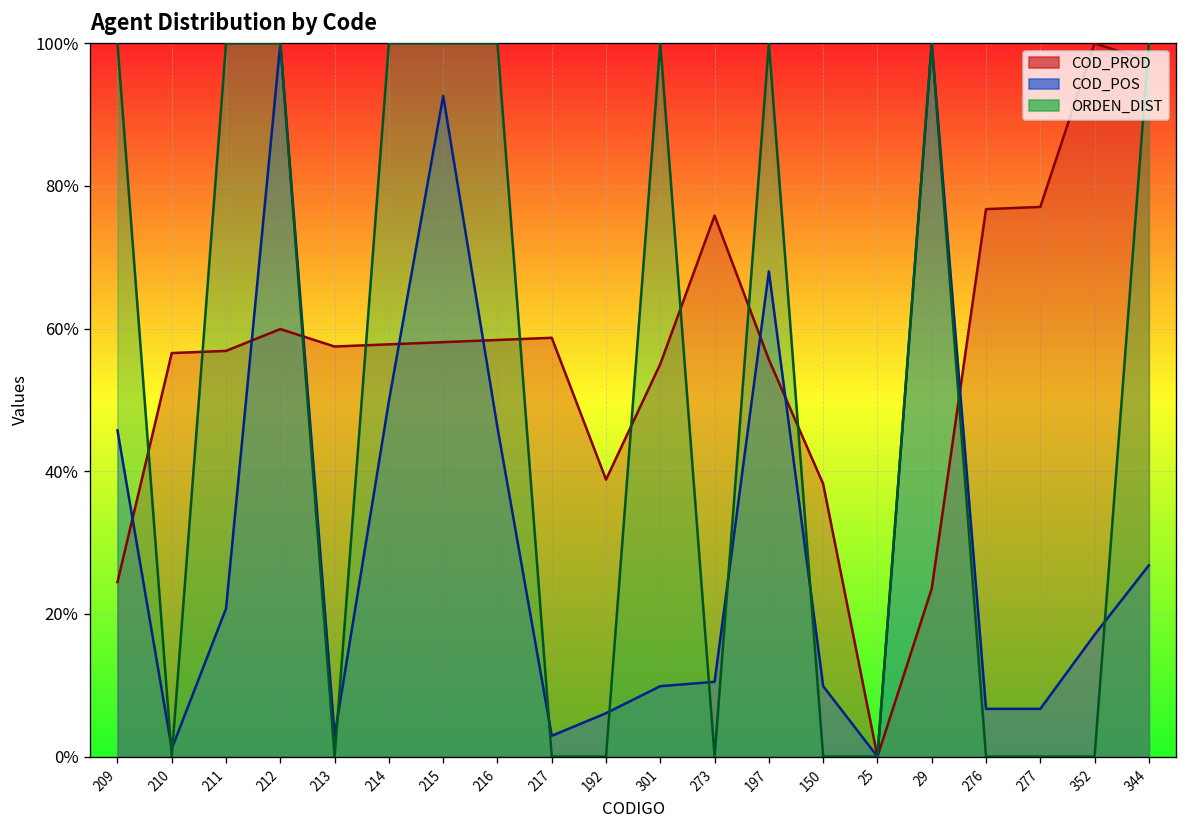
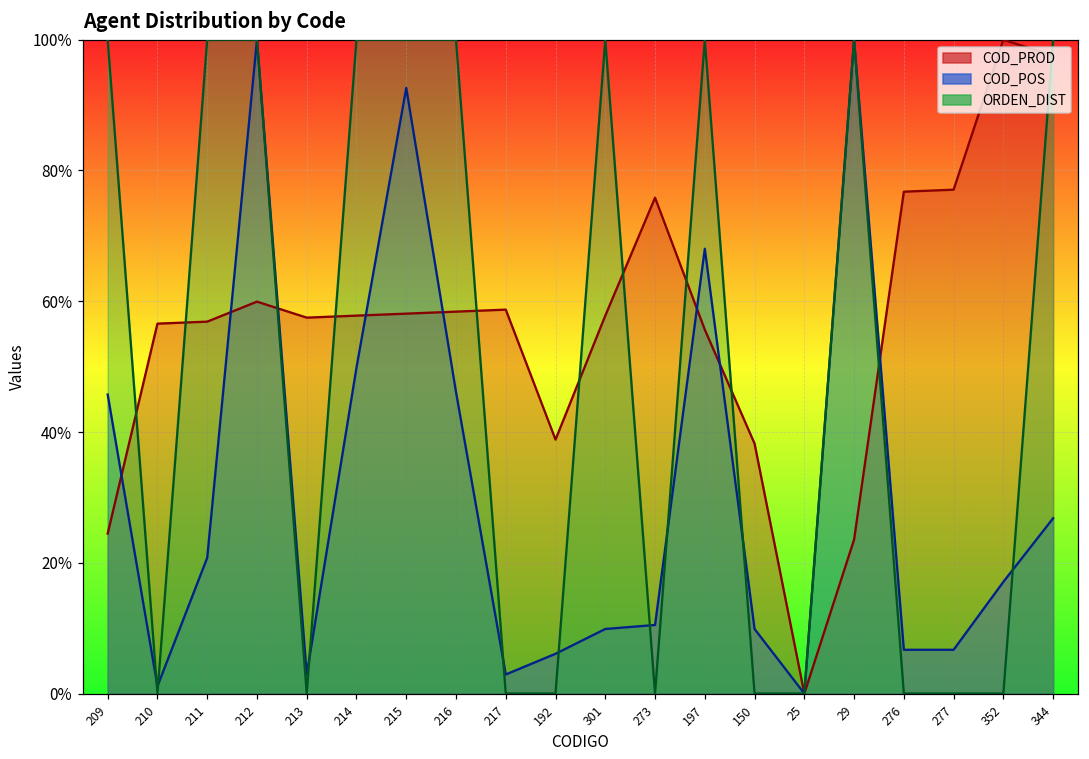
  {
    "COD_PROD": {
      "209": "24%",
      "210": "57%",
      "211": "57%",
      "212": "60%",
      "213": "57%",
      "214": "58%",
      "215": "58%",
      "216": "58%",
      "217": "59%",
      "192": "39%",
-     "301": "55%",
+     "301": "58%",
      "273": "76%",
      "197": "56%",
      "150": "38%",
      "29": "24%",
      "276": "77%",
      "277": "77%",
      "352": "100%"
    },
    "COD_POS": {
      "209": "46%",
      "210": "1%",
      "211": "21%",
      "213": "3%",
      "214": "50%",
      "215": "93%",
      "216": "46%",
      "217": "3%",
      "192": "6%",
      "301": "10%",
      "273": "10%",
      "197": "68%",
      "150": "10%",
      "276": "7%",
      "277": "7%",
      "352": "17%",
      "344": "27%"
    },
    "ORDEN_DIST": {
      "209": "100%",
      "210": "0%",
      "211": "100%",
      "213": "0%",
      "214": "100%",
      "215": "100%",
      "216": "100%",
      "217": "0%",
      "192": "0%",
      "301": "100%",
      "273": "0%",
      "197": "100%",
      "150": "0%",
      "276": "0%",
      "277": "0%",
      "352": "0%",
      "344": "100%"
    }
  }
